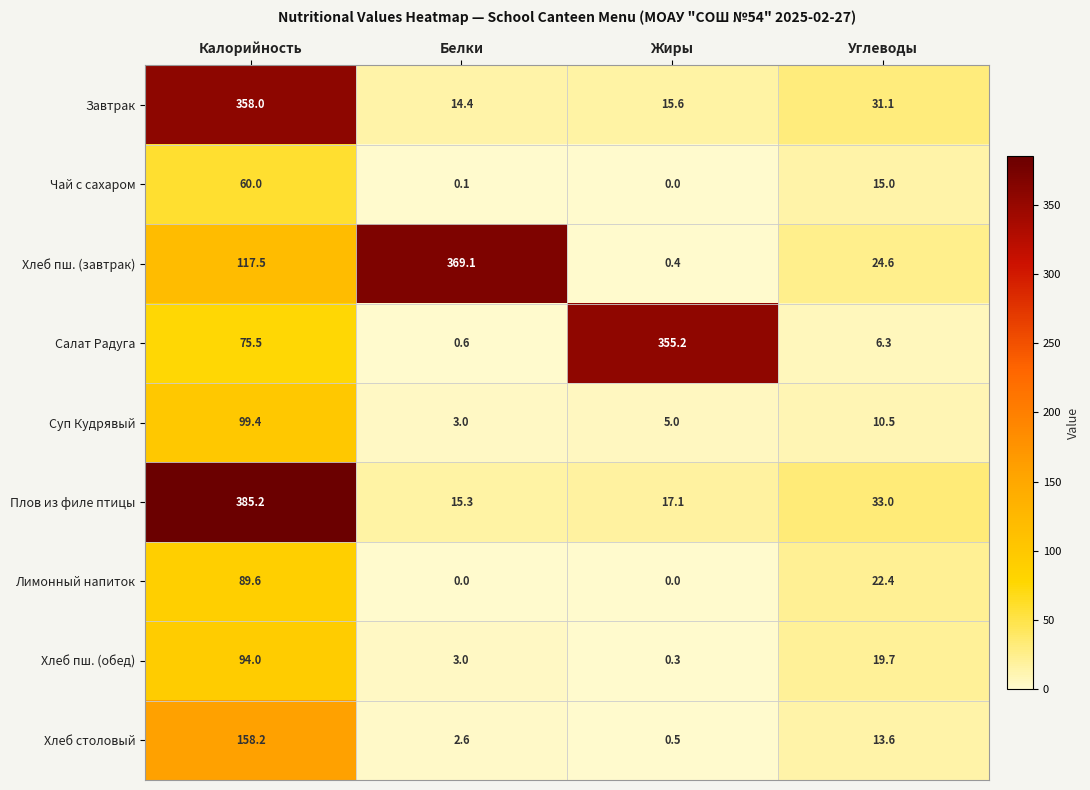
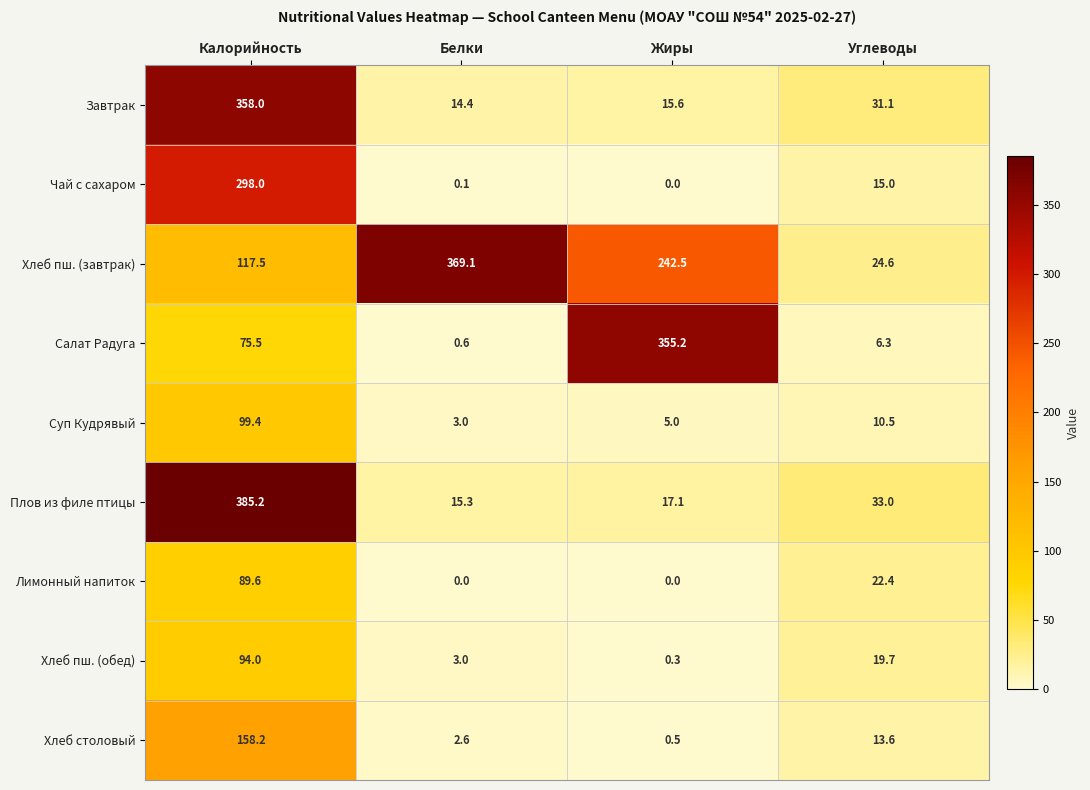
  {
    "Завтрак": {
      "Калорийность": 358.0,
      "Белки": 14.4,
      "Жиры": 15.6,
      "Углеводы": 31.1
    },
    "Чай с сахаром": {
-     "Калорийность": 60.0,
+     "Калорийность": 298.0,
      "Белки": 0.1,
      "Жиры": 0.0,
      "Углеводы": 15.0
    },
    "Хлеб пш. (завтрак)": {
      "Калорийность": 117.5,
      "Белки": 369.1,
-     "Жиры": 0.4,
+     "Жиры": 242.5,
      "Углеводы": 24.6
    },
    "Салат Радуга": {
      "Калорийность": 75.5,
      "Белки": 0.6,
      "Жиры": 355.2,
      "Углеводы": 6.3
    },
    "Суп Кудрявый": {
      "Калорийность": 99.4,
      "Белки": 3.0,
      "Жиры": 5.0,
      "Углеводы": 10.5
    },
    "Плов из филе птицы": {
      "Калорийность": 385.2,
      "Белки": 15.3,
      "Жиры": 17.1,
      "Углеводы": 33.0
    },
    "Лимонный напиток": {
      "Калорийность": 89.6,
      "Белки": 0.0,
      "Жиры": 0.0,
      "Углеводы": 22.4
    },
    "Хлеб пш. (обед)": {
      "Калорийность": 94.0,
      "Белки": 3.0,
      "Жиры": 0.3,
      "Углеводы": 19.7
    },
    "Хлеб столовый": {
      "Калорийность": 158.2,
      "Белки": 2.6,
      "Жиры": 0.5,
      "Углеводы": 13.6
    }
  }
